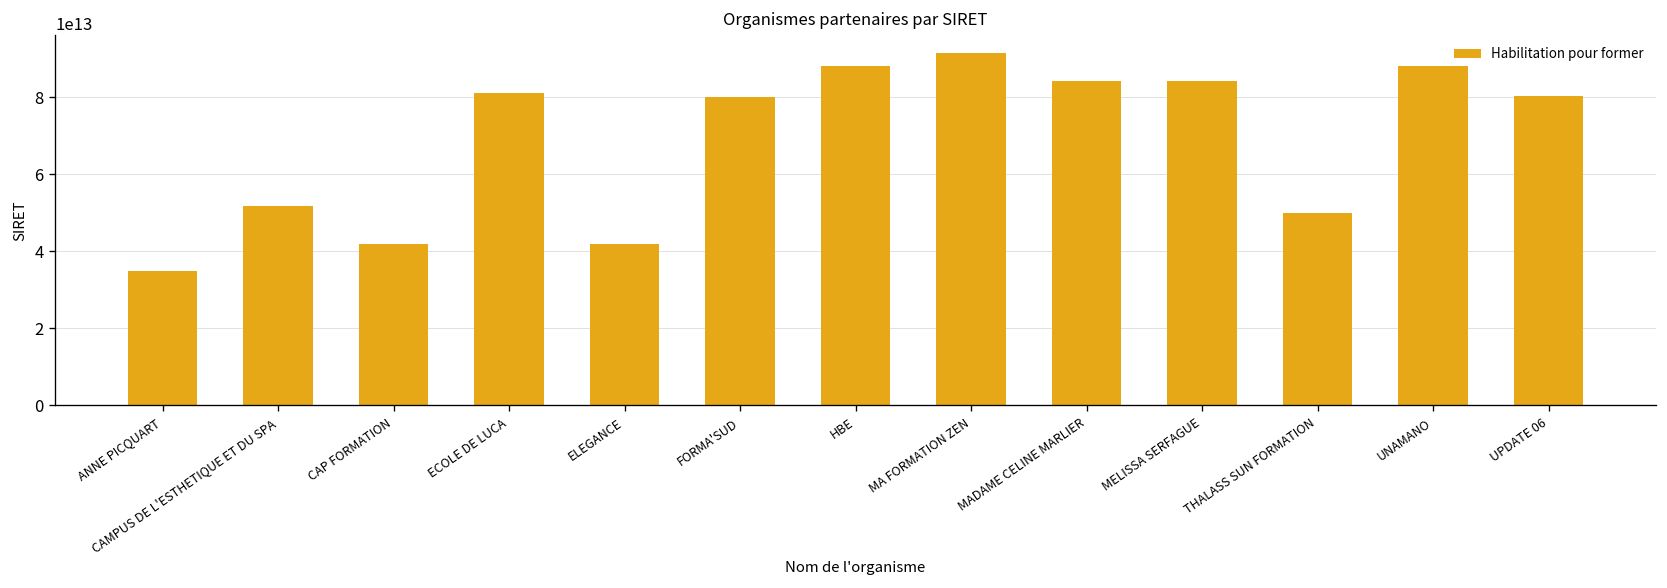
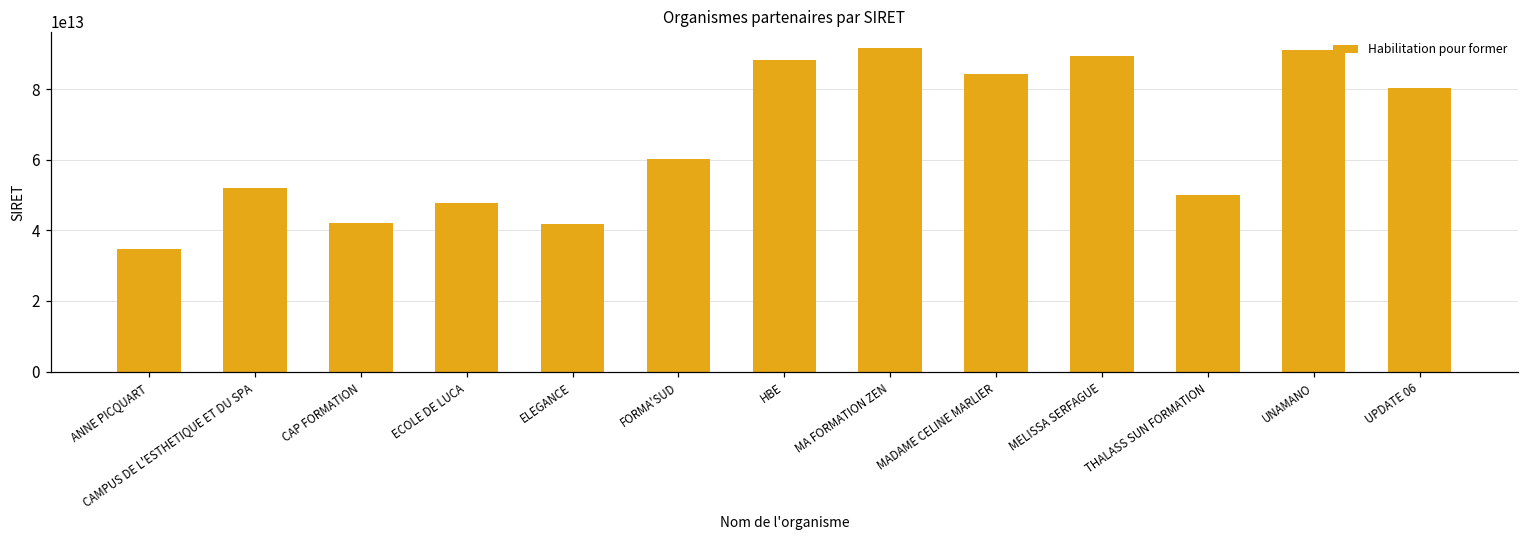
  {
    "ANNE PICQUART": 35000000000000,
    "CAMPUS DE L'ESTHETIQUE ET DU SPA": 52000000000000,
    "CAP FORMATION": 42000000000000,
-   "ECOLE DE LUCA": 81000000000000,
+   "ECOLE DE LUCA": 48000000000000,
    "ELEGANCE": 42000000000000,
-   "FORMA'SUD": 80000000000000,
+   "FORMA'SUD": 60000000000000,
    "HBE": 88000000000000,
    "MA FORMATION ZEN": 92000000000000,
    "MADAME CELINE MARLIER": 84000000000000,
-   "MELISSA SERFAGUE": 84000000000000,
+   "MELISSA SERFAGUE": 89000000000000,
    "THALASS SUN FORMATION": 50000000000000,
-   "UNAMANO": 88000000000000,
+   "UNAMANO": 91000000000000,
    "UPDATE 06": 80000000000000
  }
